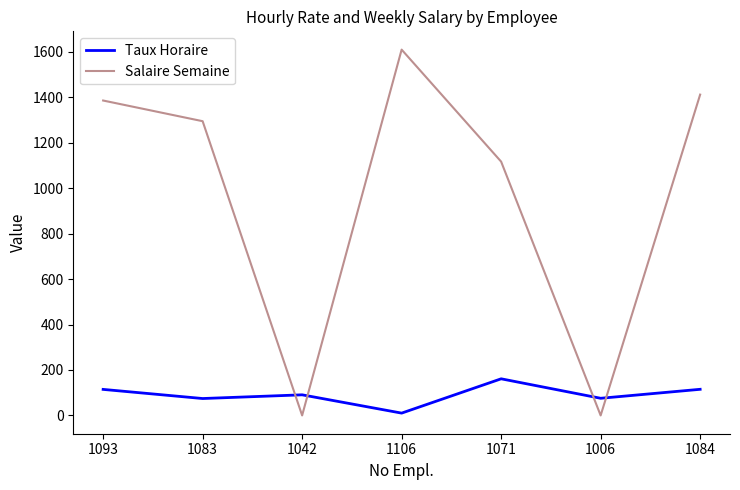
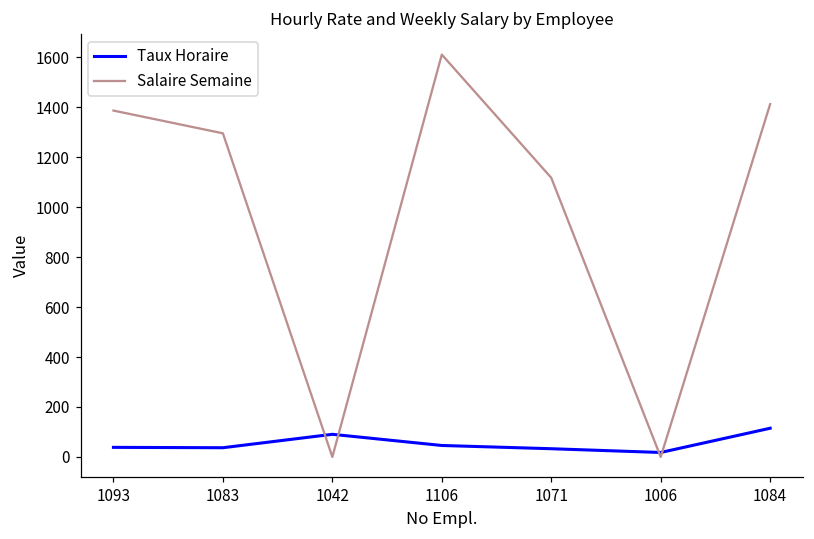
  {
    "Taux Horaire": {
-     "1093": 110,
-     "1083": 70,
+     "1093": 40,
+     "1083": 40,
      "1042": 90,
-     "1106": 10,
-     "1071": 160,
-     "1006": 80,
+     "1106": 50,
+     "1071": 30,
+     "1006": 20,
      "1084": 120
    },
    "Salaire Semaine": {
      "1093": 1390,
      "1083": 1300,
      "1042": 0,
      "1106": 1610,
      "1071": 1120,
      "1006": 0,
      "1084": 1410
    }
  }
